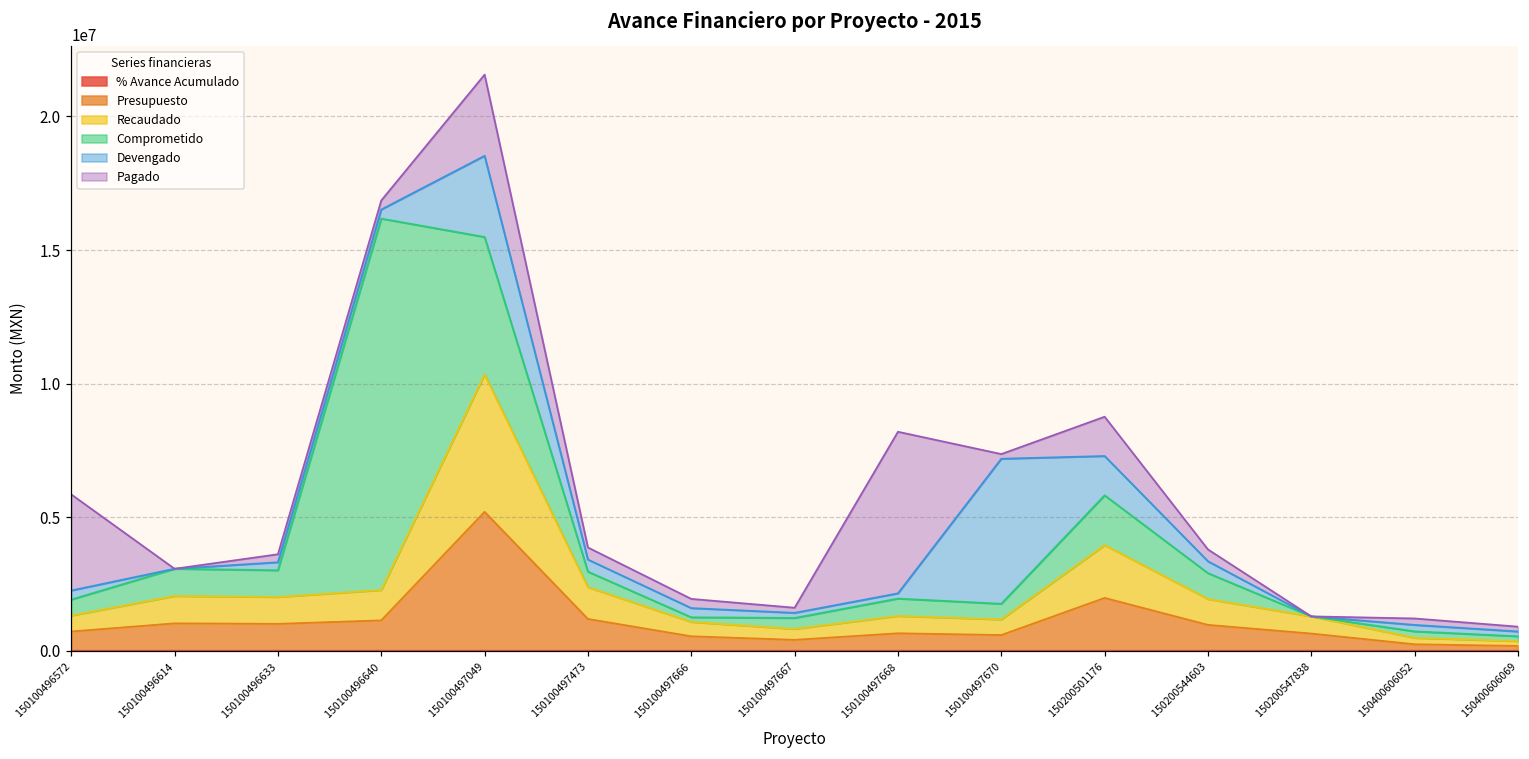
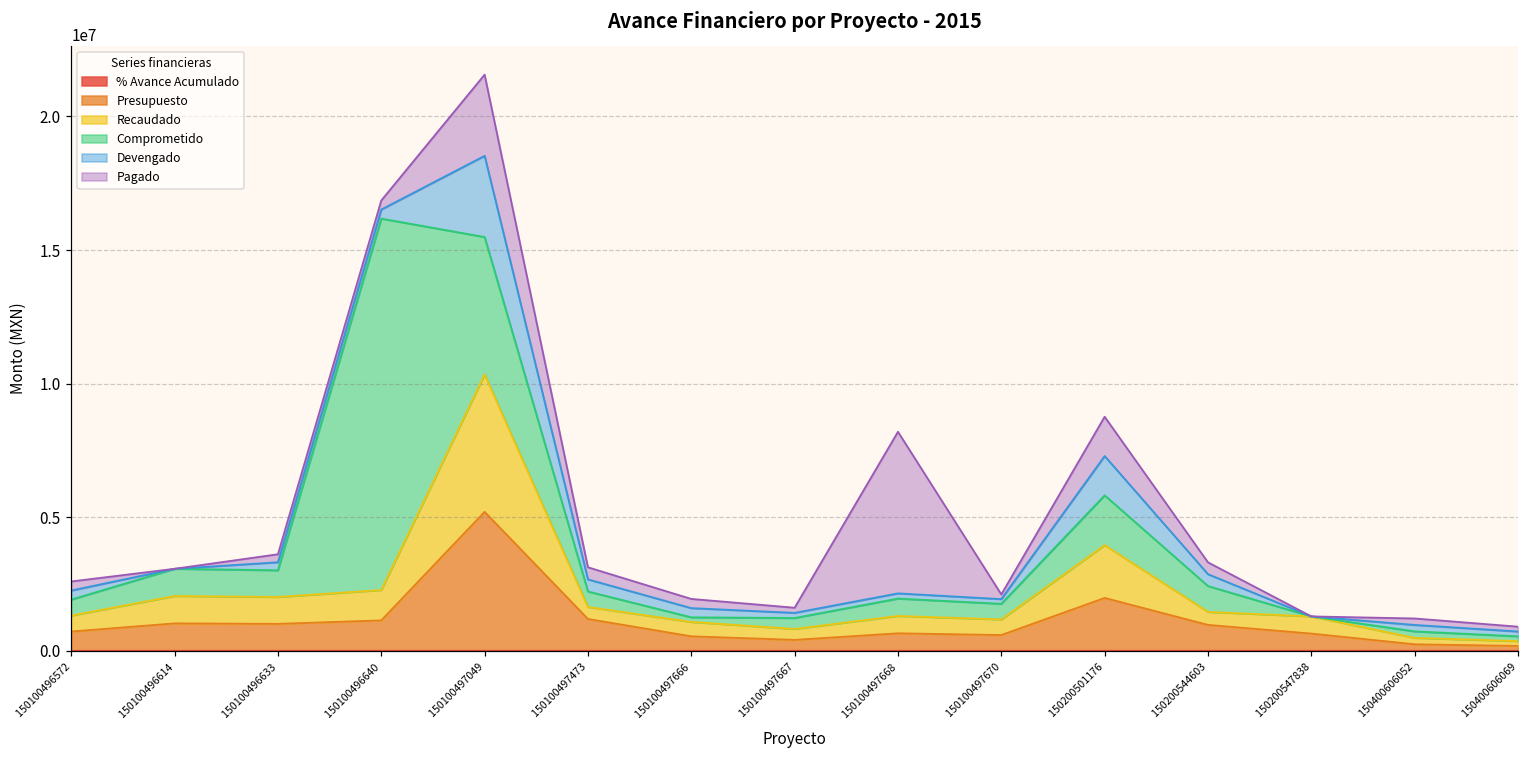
  {
    "Recaudado": {
      "150100496572": 600000,
      "150100496614": 1000000,
      "150100496633": 1000000,
      "150100496640": 1100000,
      "150100497049": 5100000,
-     "150100497473": 1200000,
+     "150100497473": 400000,
      "150100497666": 500000,
      "150100497667": 400000,
      "150100497668": 600000,
      "150100497670": 600000,
      "150200501176": 2000000,
-     "150200544603": 1000000,
+     "150200544603": 500000,
      "150400606052": 200000,
      "150400606069": 200000
    },
    "Comprometido": {
      "150100496572": 600000,
      "150100496633": 1000000,
      "150100496640": 13900000,
      "150100497049": 5100000,
      "150100497473": 600000,
      "150100497666": 200000,
      "150100497667": 400000,
      "150100497668": 600000,
      "150100497670": 600000,
      "150200501176": 1900000,
      "150200544603": 1000000,
      "150400606052": 200000,
      "150400606069": 200000
    },
    "Devengado": {
      "150100496572": 300000,
      "150100496633": 300000,
      "150100496640": 300000,
      "150100497049": 3000000,
      "150100497473": 500000,
      "150100497666": 300000,
      "150100497667": 200000,
      "150100497668": 200000,
-     "150100497670": 5400000,
+     "150100497670": 200000,
      "150200501176": 1500000,
      "150200544603": 400000,
      "150400606052": 200000,
      "150400606069": 200000
    },
    "Pagado": {
-     "150100496572": 3600000,
+     "150100496572": 300000,
      "150100496633": 300000,
      "150100496640": 300000,
      "150100497049": 3000000,
      "150100497473": 500000,
      "150100497666": 300000,
      "150100497667": 200000,
      "150100497668": 6000000,
      "150100497670": 200000,
      "150200501176": 1500000,
      "150200544603": 400000,
      "150400606052": 200000,
      "150400606069": 200000
    }
  }
